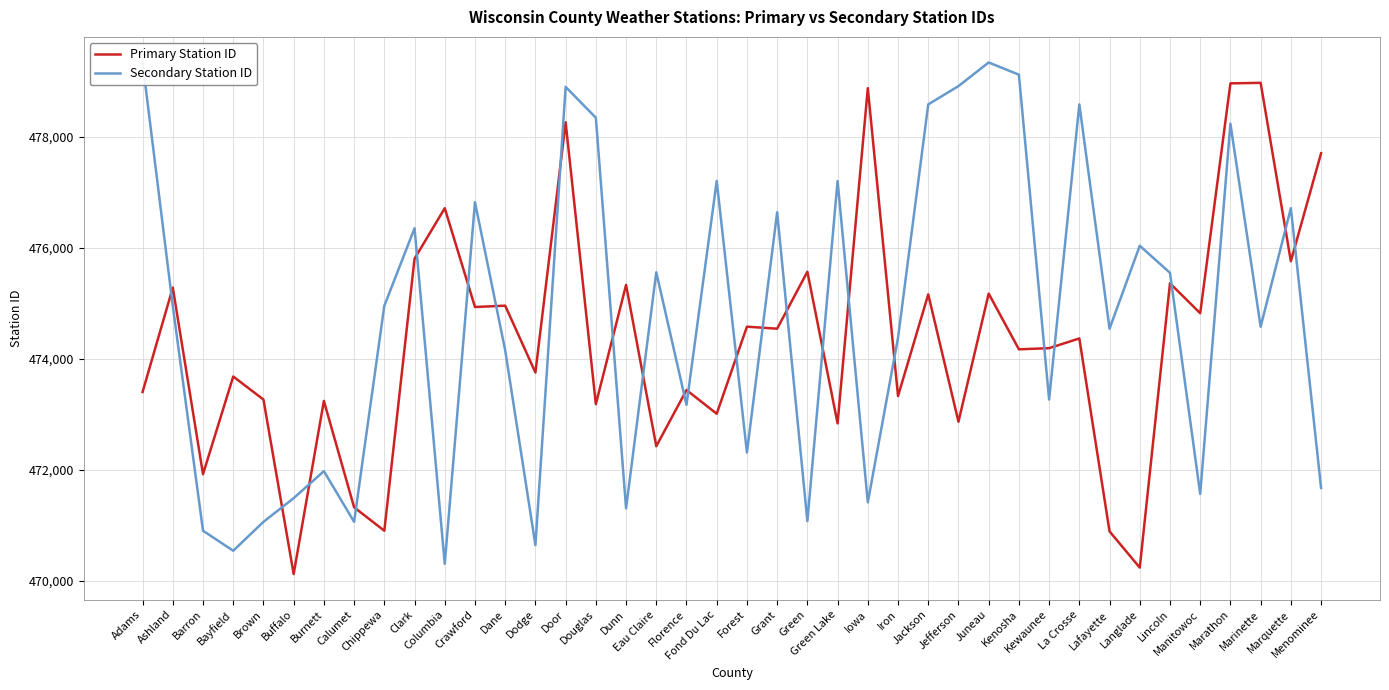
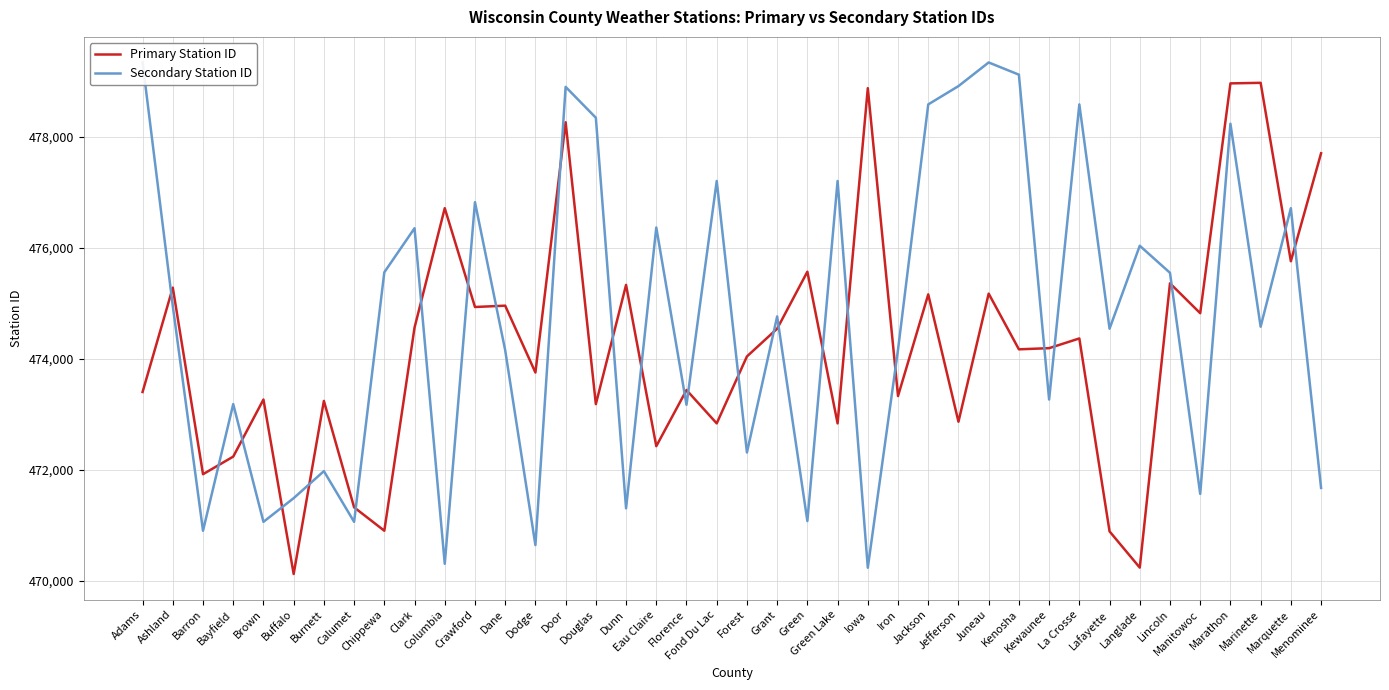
  {
    "Primary Station ID": {
      "Adams": "473,400",
      "Ashland": "475,300",
      "Barron": "471,900",
-     "Bayfield": "473,700",
+     "Bayfield": "472,200",
      "Brown": "473,300",
      "Buffalo": "470,100",
      "Burnett": "473,200",
      "Calumet": "471,300",
      "Chippewa": "470,900",
-     "Clark": "475,800",
+     "Clark": "474,600",
      "Columbia": "476,700",
      "Crawford": "474,900",
      "Dane": "475,000",
      "Dodge": "473,800",
      "Door": "478,300",
      "Douglas": "473,200",
      "Dunn": "475,300",
      "Eau Claire": "472,400",
      "Florence": "473,400",
-     "Fond Du Lac": "473,000",
-     "Forest": "474,600",
+     "Fond Du Lac": "472,800",
+     "Forest": "474,000",
      "Grant": "474,500",
      "Green": "475,600",
      "Green Lake": "472,800",
      "Iowa": "478,900",
      "Iron": "473,300",
      "Jackson": "475,200",
      "Jefferson": "472,900",
      "Juneau": "475,200",
      "Kenosha": "474,200",
      "Kewaunee": "474,200",
      "La Crosse": "474,400",
      "Lafayette": "470,900",
      "Langlade": "470,200",
      "Lincoln": "475,400",
      "Manitowoc": "474,800",
      "Marathon": "479,000",
      "Marinette": "479,000",
      "Marquette": "475,800",
      "Menominee": "477,700"
    },
    "Secondary Station ID": {
      "Ashland": "475,000",
      "Barron": "470,900",
-     "Bayfield": "470,500",
+     "Bayfield": "473,200",
      "Brown": "471,100",
      "Buffalo": "471,500",
      "Burnett": "472,000",
      "Calumet": "471,100",
-     "Chippewa": "475,000",
+     "Chippewa": "475,600",
      "Clark": "476,400",
      "Columbia": "470,300",
      "Crawford": "476,800",
      "Dane": "474,200",
      "Dodge": "470,600",
      "Door": "478,900",
      "Douglas": "478,300",
      "Dunn": "471,300",
-     "Eau Claire": "475,600",
+     "Eau Claire": "476,400",
      "Florence": "473,200",
      "Fond Du Lac": "477,200",
      "Forest": "472,300",
-     "Grant": "476,600",
+     "Grant": "474,800",
      "Green": "471,100",
      "Green Lake": "477,200",
-     "Iowa": "471,400",
-     "Iron": "474,400",
+     "Iowa": "470,200",
+     "Iron": "474,200",
      "Jackson": "478,600",
      "Jefferson": "478,900",
      "Juneau": "479,300",
      "Kenosha": "479,100",
      "Kewaunee": "473,300",
      "La Crosse": "478,600",
      "Lafayette": "474,500",
      "Langlade": "476,000",
      "Lincoln": "475,600",
      "Manitowoc": "471,600",
      "Marathon": "478,200",
      "Marinette": "474,600",
      "Marquette": "476,700",
      "Menominee": "471,700"
    }
  }
